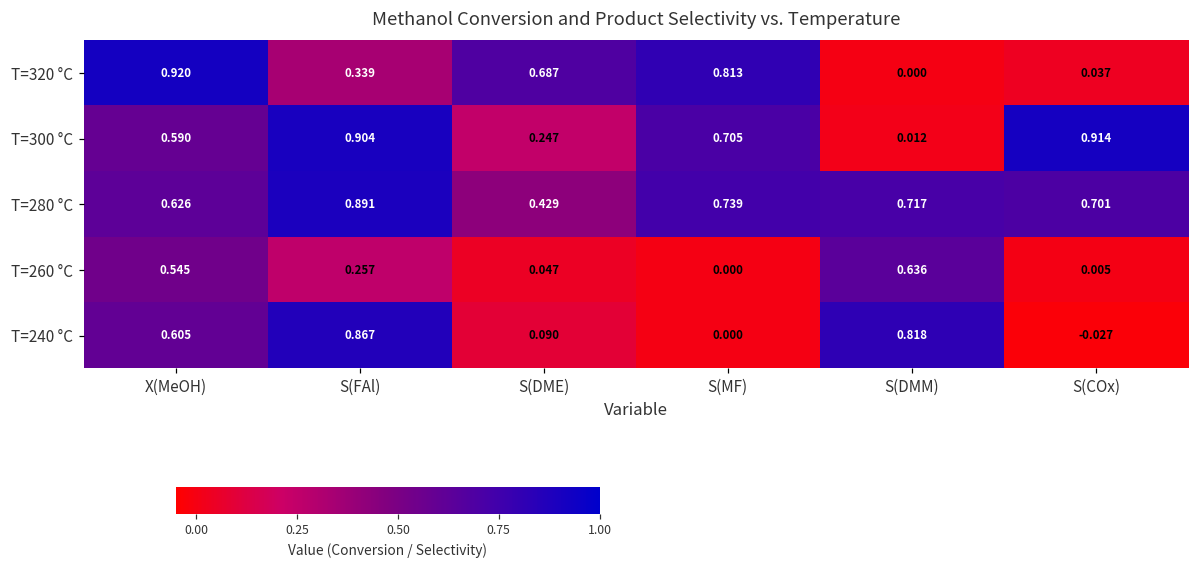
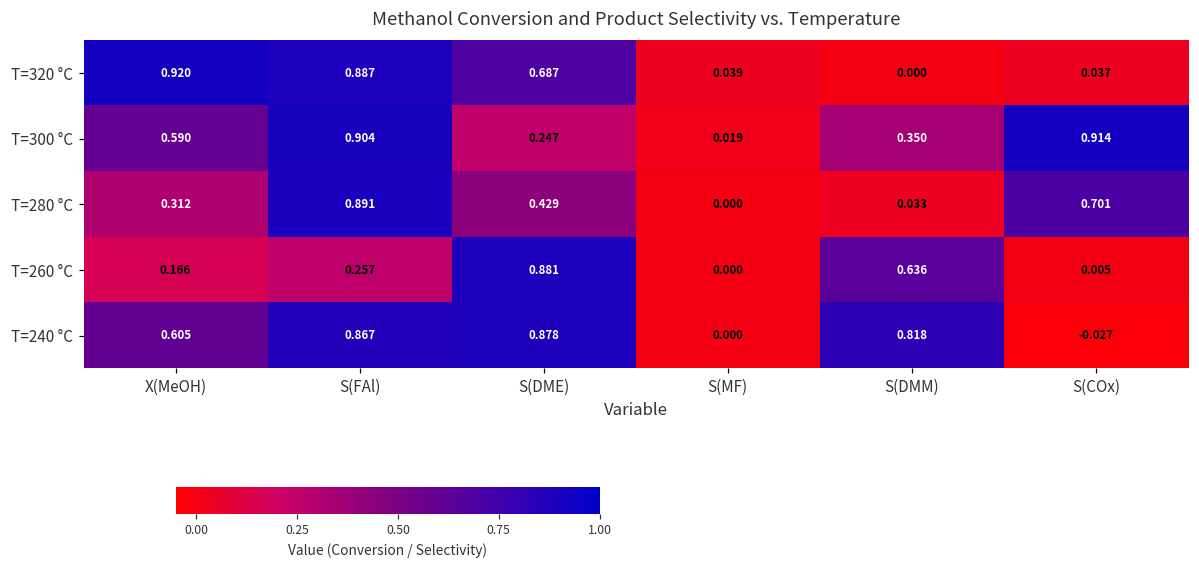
  {
    "T=320 °C": {
      "X(MeOH)": 0.920,
-     "S(FAl)": 0.339,
+     "S(FAl)": 0.887,
      "S(DME)": 0.687,
-     "S(MF)": 0.813,
+     "S(MF)": 0.039,
      "S(DMM)": 0.000,
      "S(COx)": 0.037
    },
    "T=300 °C": {
      "X(MeOH)": 0.590,
      "S(FAl)": 0.904,
      "S(DME)": 0.247,
-     "S(MF)": 0.705,
-     "S(DMM)": 0.012,
+     "S(MF)": 0.019,
+     "S(DMM)": 0.350,
      "S(COx)": 0.914
    },
    "T=280 °C": {
-     "X(MeOH)": 0.626,
+     "X(MeOH)": 0.312,
      "S(FAl)": 0.891,
      "S(DME)": 0.429,
-     "S(MF)": 0.739,
-     "S(DMM)": 0.717,
+     "S(MF)": 0.000,
+     "S(DMM)": 0.033,
      "S(COx)": 0.701
    },
    "T=260 °C": {
-     "X(MeOH)": 0.545,
+     "X(MeOH)": 0.166,
      "S(FAl)": 0.257,
-     "S(DME)": 0.047,
+     "S(DME)": 0.881,
      "S(MF)": 0.000,
      "S(DMM)": 0.636,
      "S(COx)": 0.005
    },
    "T=240 °C": {
      "X(MeOH)": 0.605,
      "S(FAl)": 0.867,
-     "S(DME)": 0.090,
+     "S(DME)": 0.878,
      "S(MF)": 0.000,
      "S(DMM)": 0.818,
      "S(COx)": -0.027
    }
  }
